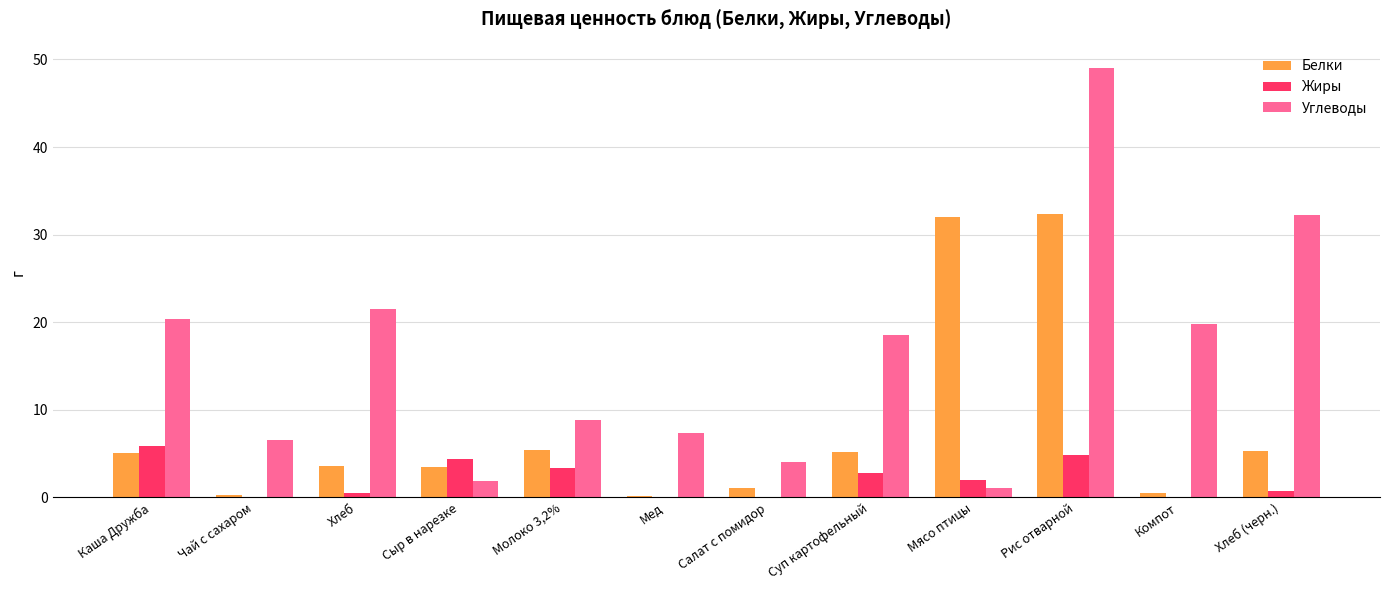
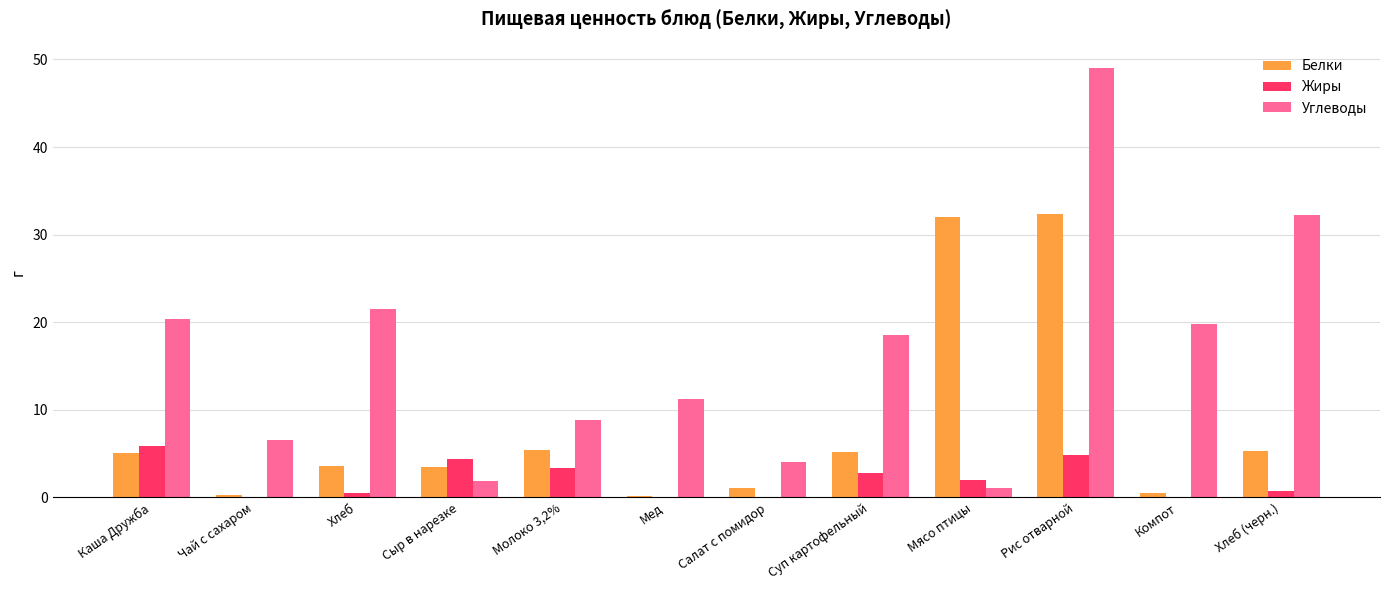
  {
    "Белки": {
      "Каша Дружба": 5,
      "Хлеб": 4,
      "Сыр в нарезке": 4,
      "Молоко 3,2%": 5,
      "Салат с помидор": 1,
      "Суп картофельный": 5,
      "Мясо птицы": 32,
      "Рис отварной": 32,
      "Компот": 1,
      "Хлеб (черн.)": 5
    },
    "Жиры": {
      "Каша Дружба": 6,
      "Чай с сахаром": 0,
      "Хлеб": 1,
      "Сыр в нарезке": 4,
      "Молоко 3,2%": 3,
      "Мед": 0,
      "Салат с помидор": 0,
      "Суп картофельный": 3,
      "Мясо птицы": 2,
      "Рис отварной": 5,
      "Компот": 0,
      "Хлеб (черн.)": 1
    },
    "Углеводы": {
      "Каша Дружба": 20,
      "Чай с сахаром": 7,
      "Хлеб": 22,
      "Сыр в нарезке": 2,
      "Молоко 3,2%": 9,
-     "Мед": 7,
+     "Мед": 11,
      "Салат с помидор": 4,
      "Суп картофельный": 19,
      "Мясо птицы": 1,
      "Рис отварной": 49,
      "Компот": 20,
      "Хлеб (черн.)": 32
    }
  }
